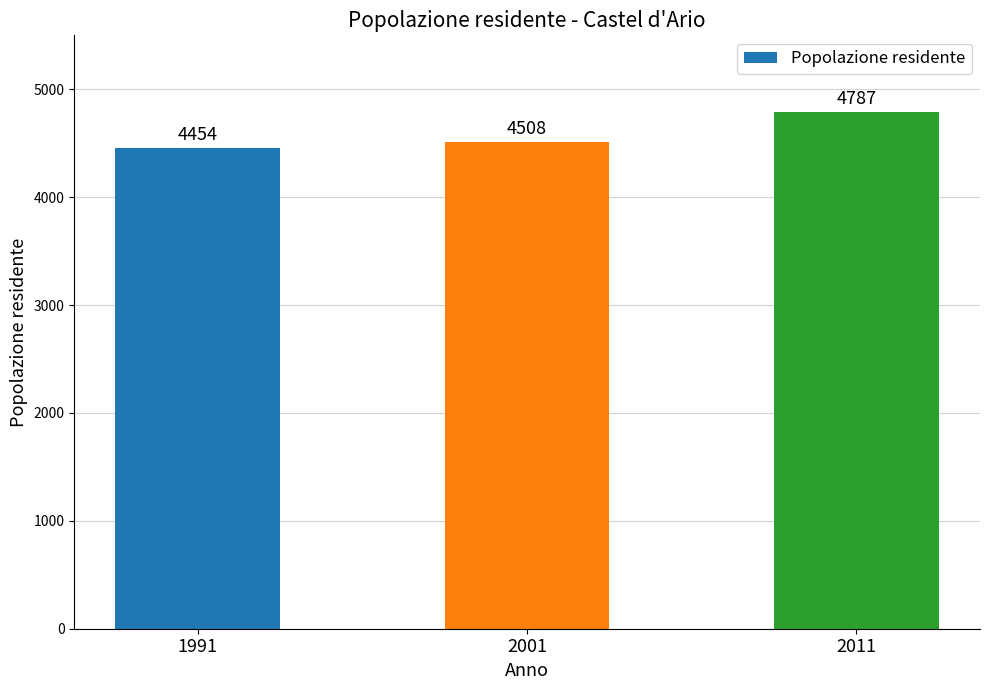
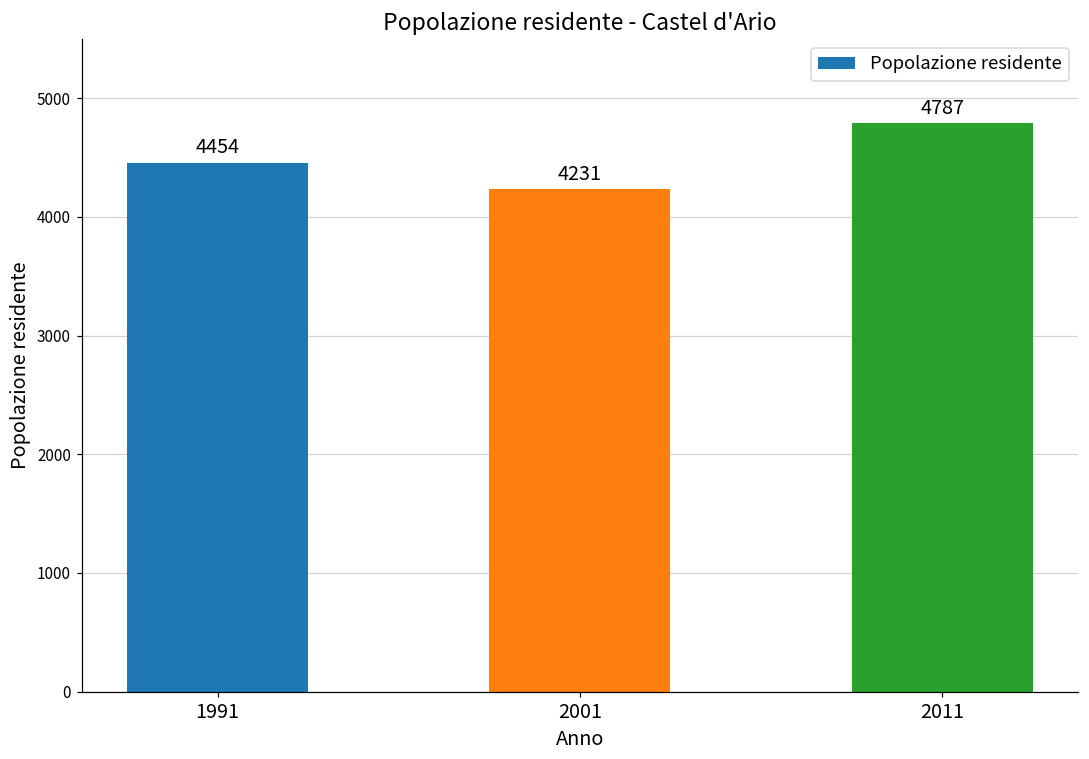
  {
    "1991": 4454,
-   "2001": 4508,
+   "2001": 4231,
    "2011": 4787
  }
